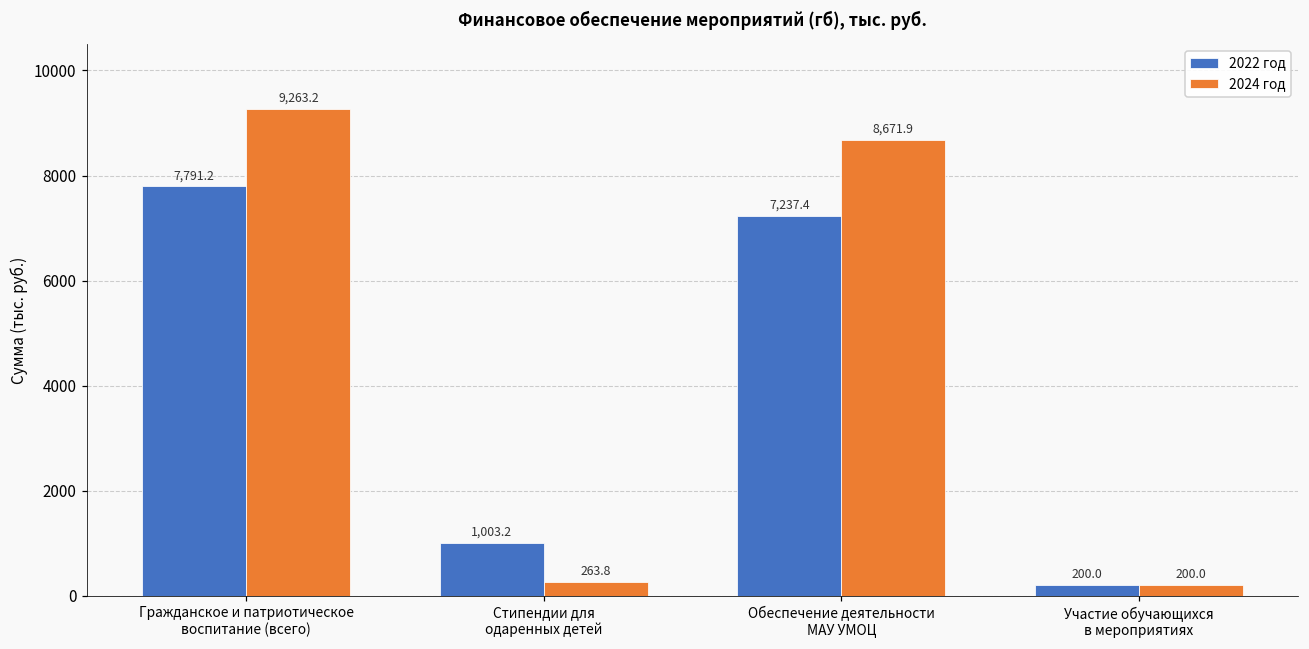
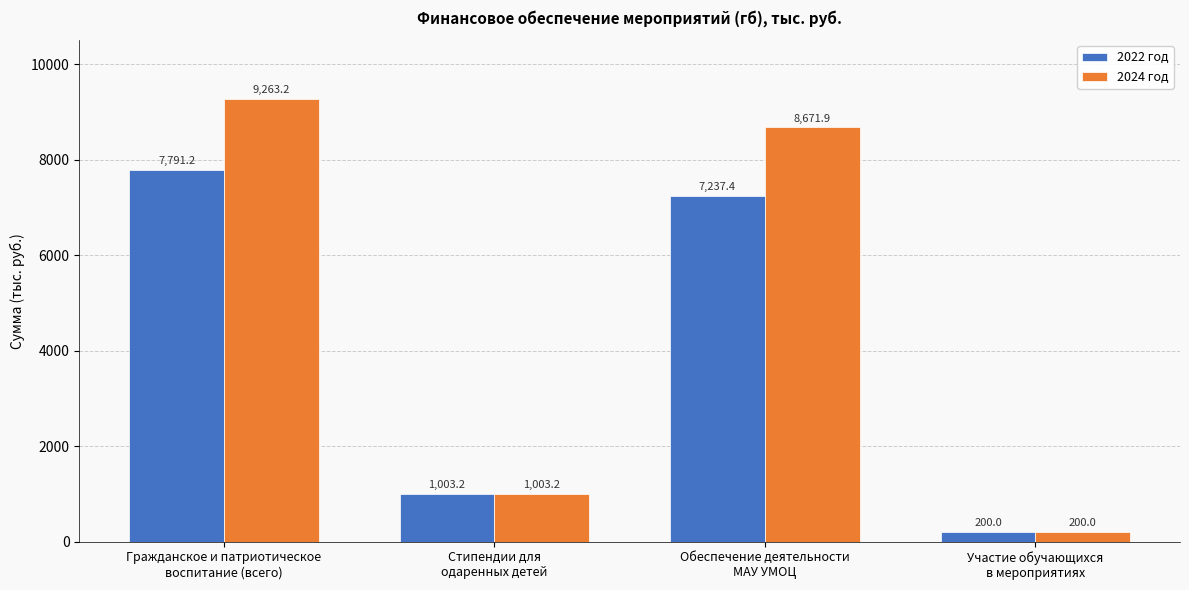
  {
    "2022 год": {
      "Гражданское и патриотическое воспитание (всего)": "7,791.2",
      "Стипендии для одаренных детей": "1,003.2",
      "Обеспечение деятельности МАУ УМОЦ": "7,237.4",
      "Участие обучающихся в мероприятиях": "200.0"
    },
    "2024 год": {
      "Гражданское и патриотическое воспитание (всего)": "9,263.2",
-     "Стипендии для одаренных детей": "263.8",
+     "Стипендии для одаренных детей": "1,003.2",
      "Обеспечение деятельности МАУ УМОЦ": "8,671.9",
      "Участие обучающихся в мероприятиях": "200.0"
    }
  }
